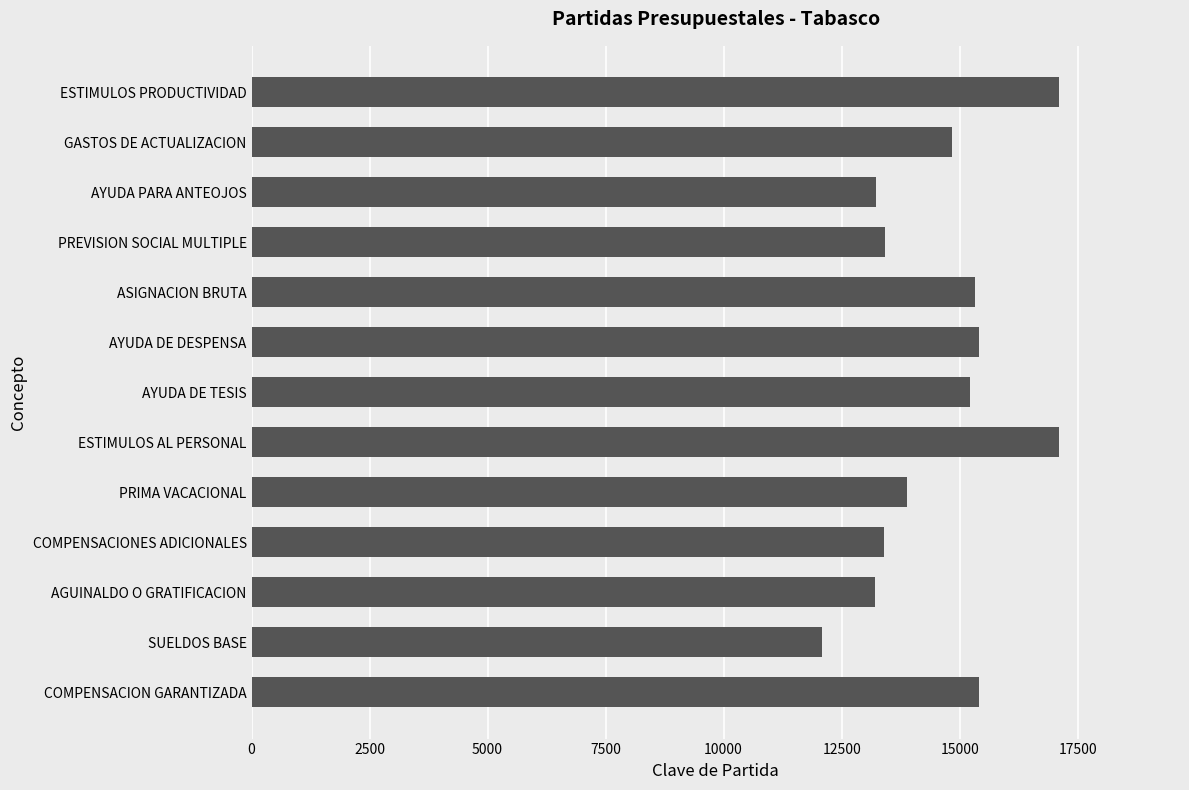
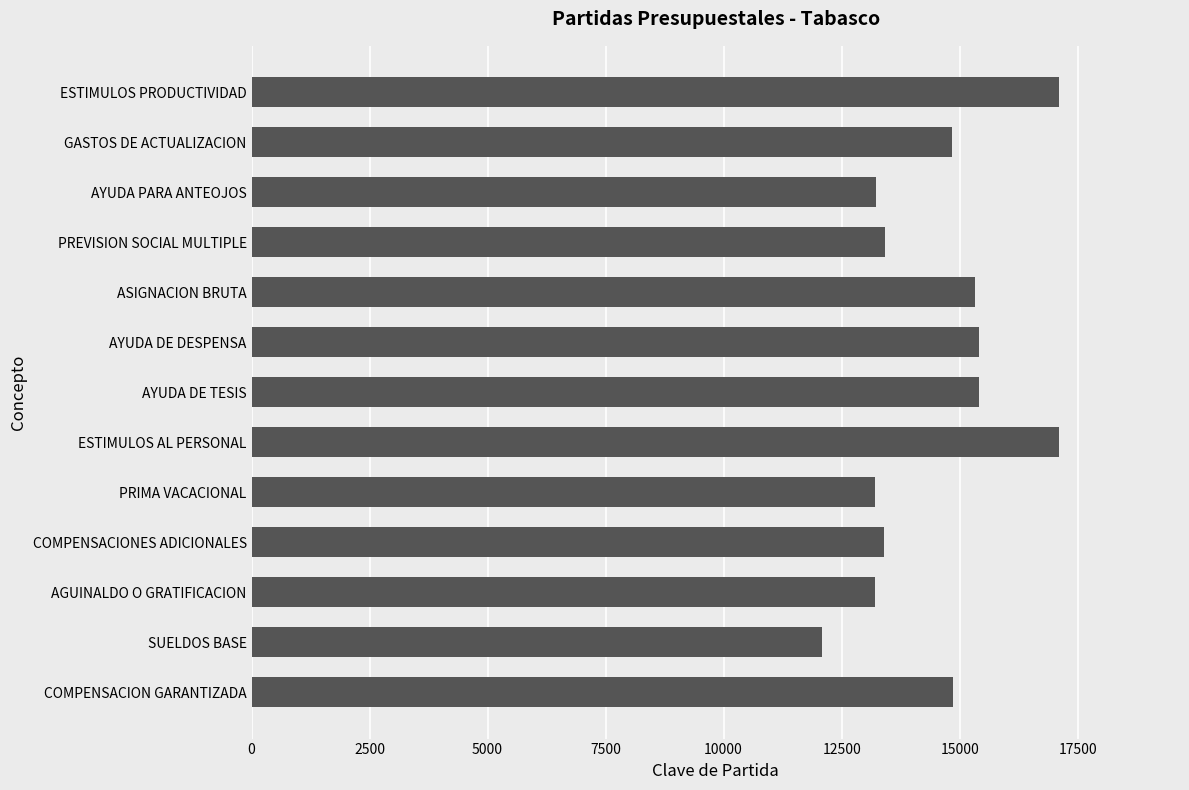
  {
    "ESTIMULOS PRODUCTIVIDAD": 17100,
    "GASTOS DE ACTUALIZACION": 14800,
    "AYUDA PARA ANTEOJOS": 13200,
    "PREVISION SOCIAL MULTIPLE": 13400,
    "ASIGNACION BRUTA": 15300,
    "AYUDA DE DESPENSA": 15400,
-   "AYUDA DE TESIS": 15200,
+   "AYUDA DE TESIS": 15400,
    "ESTIMULOS AL PERSONAL": 17100,
-   "PRIMA VACACIONAL": 13900,
+   "PRIMA VACACIONAL": 13200,
    "COMPENSACIONES ADICIONALES": 13400,
    "AGUINALDO O GRATIFICACION": 13200,
    "SUELDOS BASE": 12100,
-   "COMPENSACION GARANTIZADA": 15400
+   "COMPENSACION GARANTIZADA": 14900
  }
